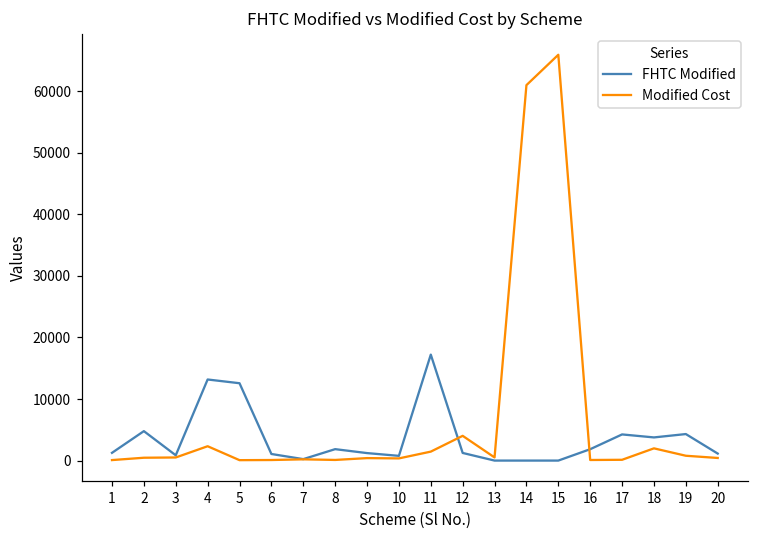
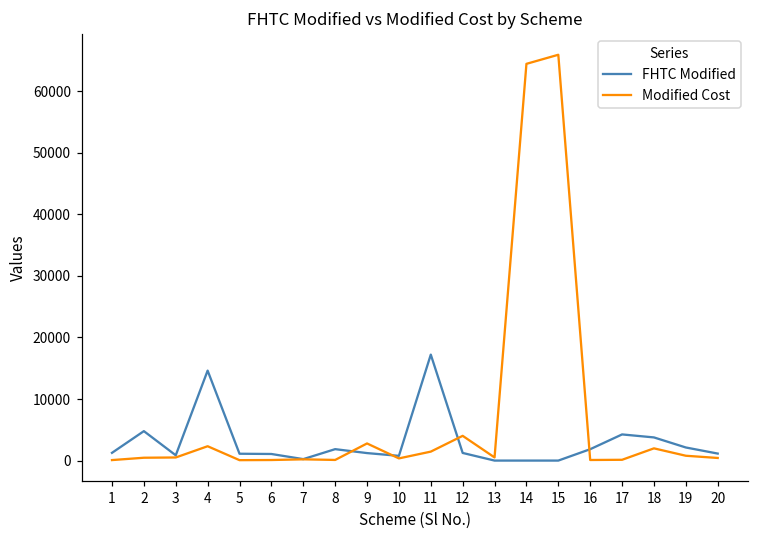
  {
    "FHTC Modified": {
      "1": 1000,
      "2": 5000,
-     "4": 13000,
-     "5": 13000,
+     "4": 15000,
+     "5": 1000,
      "6": 1000,
      "8": 2000,
      "9": 1000,
      "11": 17000,
      "12": 1000,
      "13": 0,
      "14": 0,
      "15": 0,
      "16": 2000,
      "17": 4000,
      "18": 4000,
-     "19": 4000,
+     "19": 2000,
      "20": 1000
    },
    "Modified Cost": {
      "1": 0,
      "2": 0,
      "4": 2000,
      "5": 0,
      "6": 0,
      "8": 0,
-     "9": 0,
+     "9": 3000,
      "11": 1000,
      "12": 4000,
      "13": 1000,
-     "14": 61000,
+     "14": 64000,
      "15": 66000,
      "16": 0,
      "17": 0,
      "18": 2000,
      "19": 1000,
      "20": 0
    }
  }
